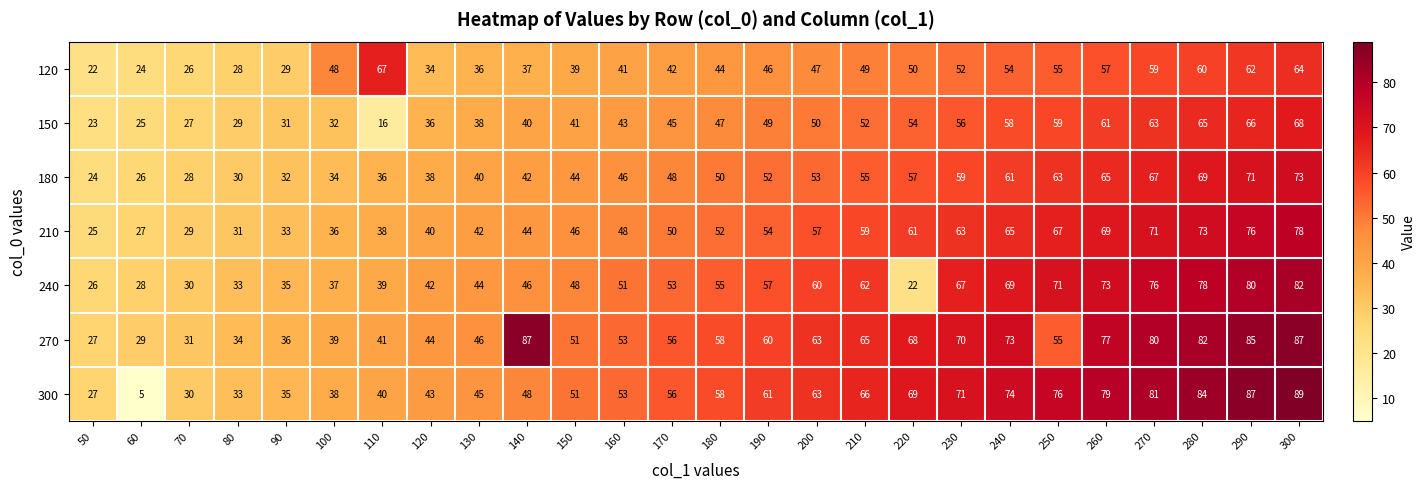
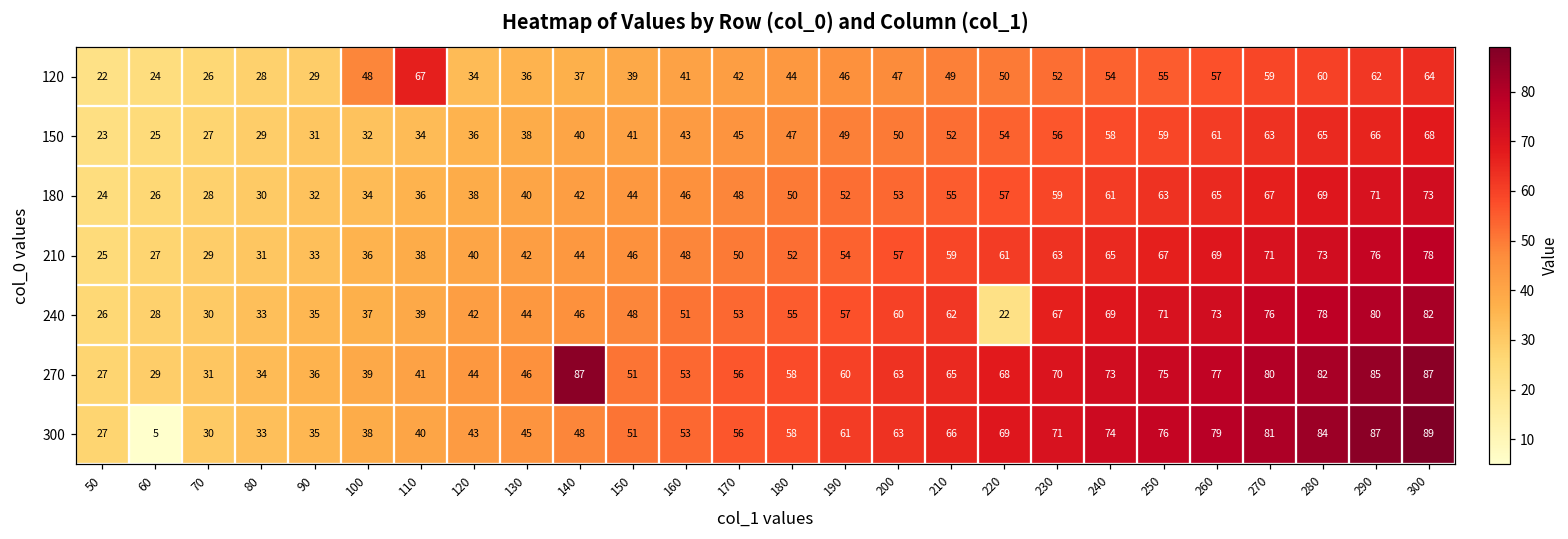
  {
    "120": {
      "50": 22,
      "60": 24,
      "70": 26,
      "80": 28,
      "90": 29,
      "100": 48,
      "110": 67,
      "120": 34,
      "130": 36,
      "140": 37,
      "150": 39,
      "160": 41,
      "170": 42,
      "180": 44,
      "190": 46,
      "200": 47,
      "210": 49,
      "220": 50,
      "230": 52,
      "240": 54,
      "250": 55,
      "260": 57,
      "270": 59,
      "280": 60,
      "290": 62,
      "300": 64
    },
    "150": {
      "50": 23,
      "60": 25,
      "70": 27,
      "80": 29,
      "90": 31,
      "100": 32,
-     "110": 16,
+     "110": 34,
      "120": 36,
      "130": 38,
      "140": 40,
      "150": 41,
      "160": 43,
      "170": 45,
      "180": 47,
      "190": 49,
      "200": 50,
      "210": 52,
      "220": 54,
      "230": 56,
      "240": 58,
      "250": 59,
      "260": 61,
      "270": 63,
      "280": 65,
      "290": 66,
      "300": 68
    },
    "180": {
      "50": 24,
      "60": 26,
      "70": 28,
      "80": 30,
      "90": 32,
      "100": 34,
      "110": 36,
      "120": 38,
      "130": 40,
      "140": 42,
      "150": 44,
      "160": 46,
      "170": 48,
      "180": 50,
      "190": 52,
      "200": 53,
      "210": 55,
      "220": 57,
      "230": 59,
      "240": 61,
      "250": 63,
      "260": 65,
      "270": 67,
      "280": 69,
      "290": 71,
      "300": 73
    },
    "210": {
      "50": 25,
      "60": 27,
      "70": 29,
      "80": 31,
      "90": 33,
      "100": 36,
      "110": 38,
      "120": 40,
      "130": 42,
      "140": 44,
      "150": 46,
      "160": 48,
      "170": 50,
      "180": 52,
      "190": 54,
      "200": 57,
      "210": 59,
      "220": 61,
      "230": 63,
      "240": 65,
      "250": 67,
      "260": 69,
      "270": 71,
      "280": 73,
      "290": 76,
      "300": 78
    },
    "240": {
      "50": 26,
      "60": 28,
      "70": 30,
      "80": 33,
      "90": 35,
      "100": 37,
      "110": 39,
      "120": 42,
      "130": 44,
      "140": 46,
      "150": 48,
      "160": 51,
      "170": 53,
      "180": 55,
      "190": 57,
      "200": 60,
      "210": 62,
      "220": 22,
      "230": 67,
      "240": 69,
      "250": 71,
      "260": 73,
      "270": 76,
      "280": 78,
      "290": 80,
      "300": 82
    },
    "270": {
      "50": 27,
      "60": 29,
      "70": 31,
      "80": 34,
      "90": 36,
      "100": 39,
      "110": 41,
      "120": 44,
      "130": 46,
      "140": 87,
      "150": 51,
      "160": 53,
      "170": 56,
      "180": 58,
      "190": 60,
      "200": 63,
      "210": 65,
      "220": 68,
      "230": 70,
      "240": 73,
-     "250": 55,
+     "250": 75,
      "260": 77,
      "270": 80,
      "280": 82,
      "290": 85,
      "300": 87
    },
    "300": {
      "50": 27,
      "60": 5,
      "70": 30,
      "80": 33,
      "90": 35,
      "100": 38,
      "110": 40,
      "120": 43,
      "130": 45,
      "140": 48,
      "150": 51,
      "160": 53,
      "170": 56,
      "180": 58,
      "190": 61,
      "200": 63,
      "210": 66,
      "220": 69,
      "230": 71,
      "240": 74,
      "250": 76,
      "260": 79,
      "270": 81,
      "280": 84,
      "290": 87,
      "300": 89
    }
  }
